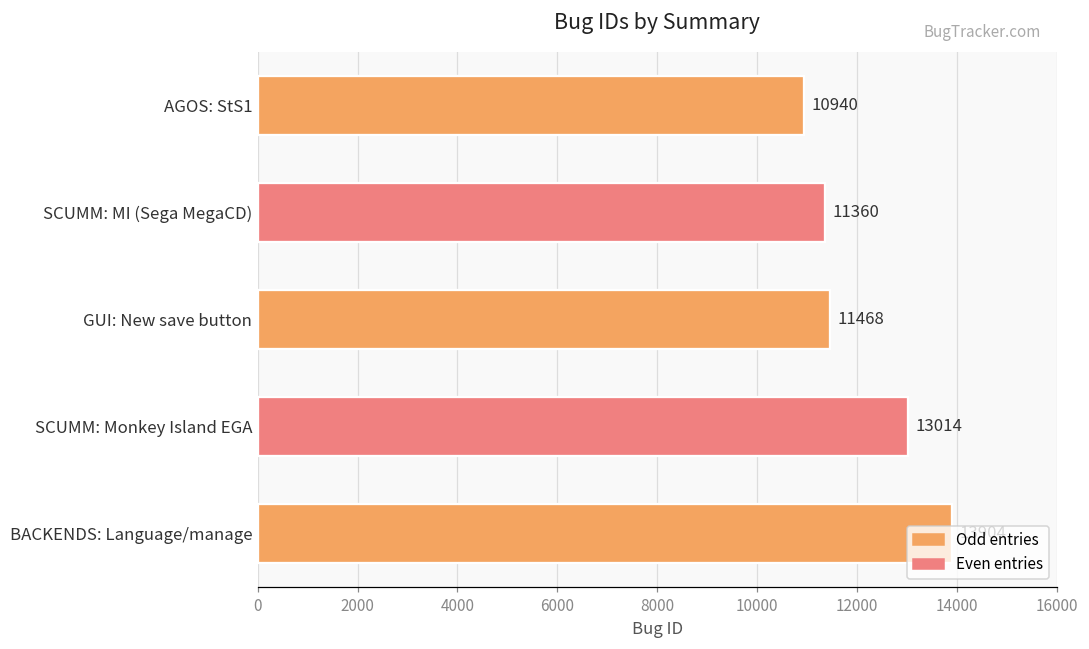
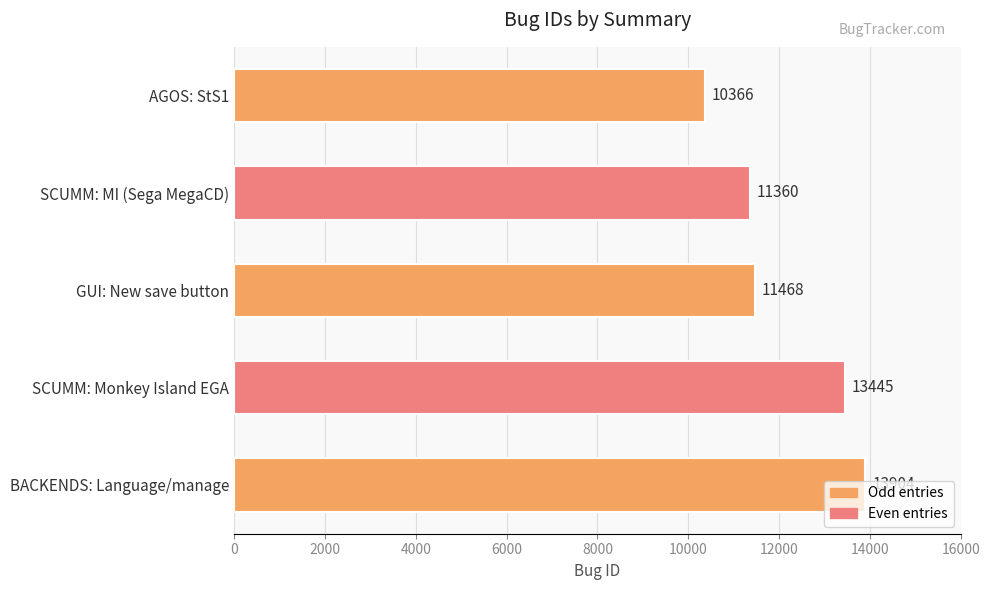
  {
-   "AGOS: StS1": 10940,
+   "AGOS: StS1": 10366,
    "SCUMM: MI (Sega MegaCD)": 11360,
    "GUI: New save button": 11468,
-   "SCUMM: Monkey Island EGA": 13014
+   "SCUMM: Monkey Island EGA": 13445
  }
